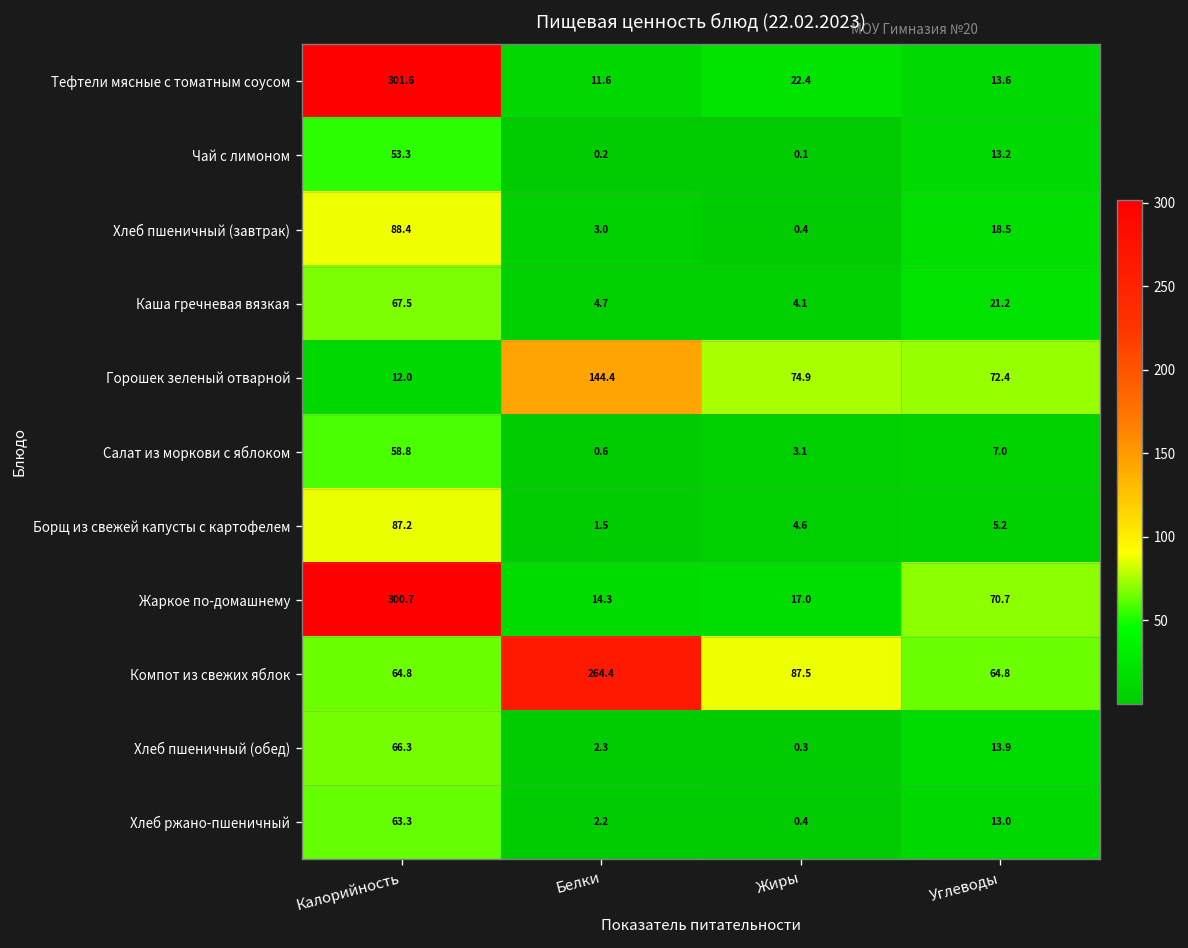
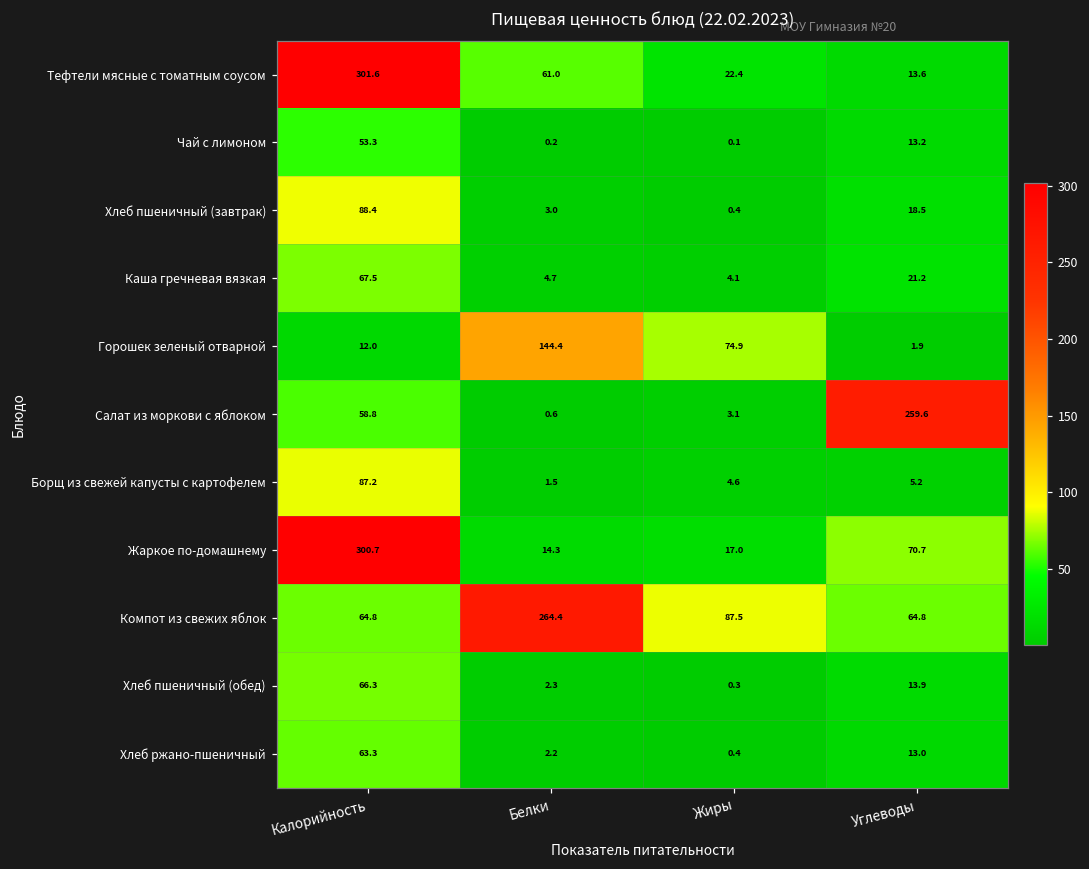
  {
    "Тефтели мясные с томатным соусом": {
      "Калорийность": 301.6,
-     "Белки": 11.6,
+     "Белки": 61.0,
      "Жиры": 22.4,
      "Углеводы": 13.6
    },
    "Чай с лимоном": {
      "Калорийность": 53.3,
      "Белки": 0.2,
      "Жиры": 0.1,
      "Углеводы": 13.2
    },
    "Хлеб пшеничный (завтрак)": {
      "Калорийность": 88.4,
      "Белки": 3.0,
      "Жиры": 0.4,
      "Углеводы": 18.5
    },
    "Каша гречневая вязкая": {
      "Калорийность": 67.5,
      "Белки": 4.7,
      "Жиры": 4.1,
      "Углеводы": 21.2
    },
    "Горошек зеленый отварной": {
      "Калорийность": 12.0,
      "Белки": 144.4,
      "Жиры": 74.9,
-     "Углеводы": 72.4
+     "Углеводы": 1.9
    },
    "Салат из моркови с яблоком": {
      "Калорийность": 58.8,
      "Белки": 0.6,
      "Жиры": 3.1,
-     "Углеводы": 7.0
+     "Углеводы": 259.6
    },
    "Борщ из свежей капусты с картофелем": {
      "Калорийность": 87.2,
      "Белки": 1.5,
      "Жиры": 4.6,
      "Углеводы": 5.2
    },
    "Жаркое по-домашнему": {
      "Калорийность": 300.7,
      "Белки": 14.3,
      "Жиры": 17.0,
      "Углеводы": 70.7
    },
    "Компот из свежих яблок": {
      "Калорийность": 64.8,
      "Белки": 264.4,
      "Жиры": 87.5,
      "Углеводы": 64.8
    },
    "Хлеб пшеничный (обед)": {
      "Калорийность": 66.3,
      "Белки": 2.3,
      "Жиры": 0.3,
      "Углеводы": 13.9
    },
    "Хлеб ржано-пшеничный": {
      "Калорийность": 63.3,
      "Белки": 2.2,
      "Жиры": 0.4,
      "Углеводы": 13.0
    }
  }
